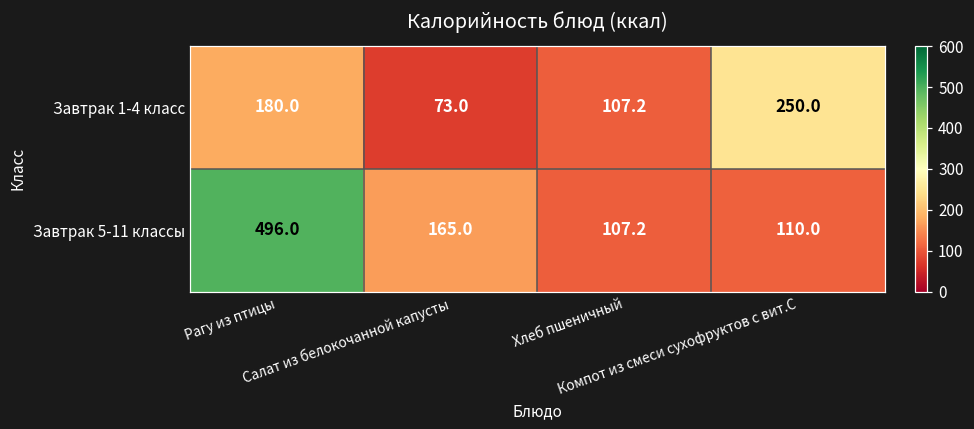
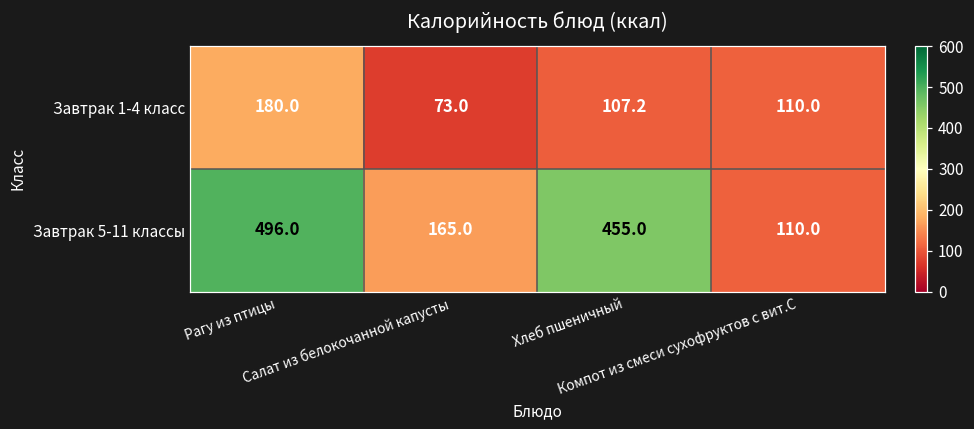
  {
    "Завтрак 1-4 класс": {
      "Рагу из птицы": 180.0,
      "Салат из белокочанной капусты": 73.0,
      "Хлеб пшеничный": 107.2,
-     "Компот из смеси сухофруктов с вит.С": 250.0
+     "Компот из смеси сухофруктов с вит.С": 110.0
    },
    "Завтрак 5-11 классы": {
      "Рагу из птицы": 496.0,
      "Салат из белокочанной капусты": 165.0,
-     "Хлеб пшеничный": 107.2,
+     "Хлеб пшеничный": 455.0,
      "Компот из смеси сухофруктов с вит.С": 110.0
    }
  }
